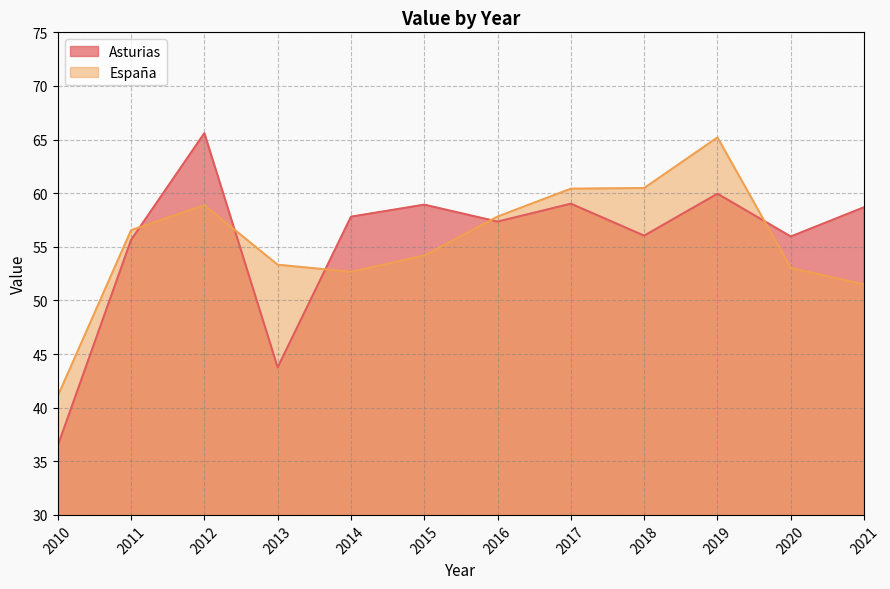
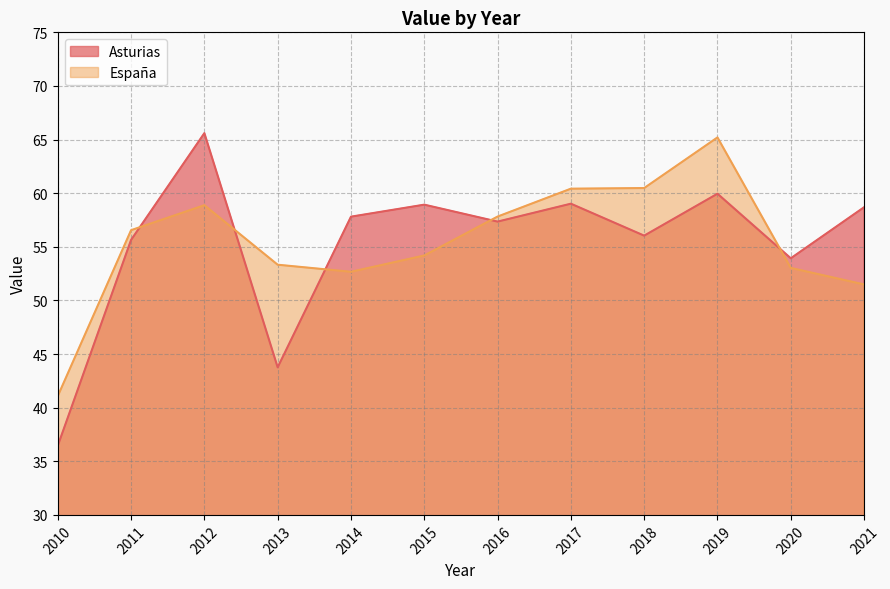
  {
    "Asturias": {
      "2010": 36.5,
      "2011": 55.6,
      "2012": 65.6,
      "2013": 43.8,
      "2014": 57.8,
      "2015": 58.9,
      "2016": 57.4,
      "2017": 59.0,
      "2018": 56.0,
      "2019": 60.0,
-     "2020": 56.0,
+     "2020": 53.9,
      "2021": 58.7
    },
    "España": {
      "2010": 41.1,
      "2011": 56.6,
      "2012": 58.9,
      "2013": 53.3,
      "2014": 52.7,
      "2015": 54.2,
      "2016": 57.8,
      "2017": 60.4,
      "2018": 60.5,
      "2019": 65.2,
      "2020": 53.0,
      "2021": 51.5
    }
  }
